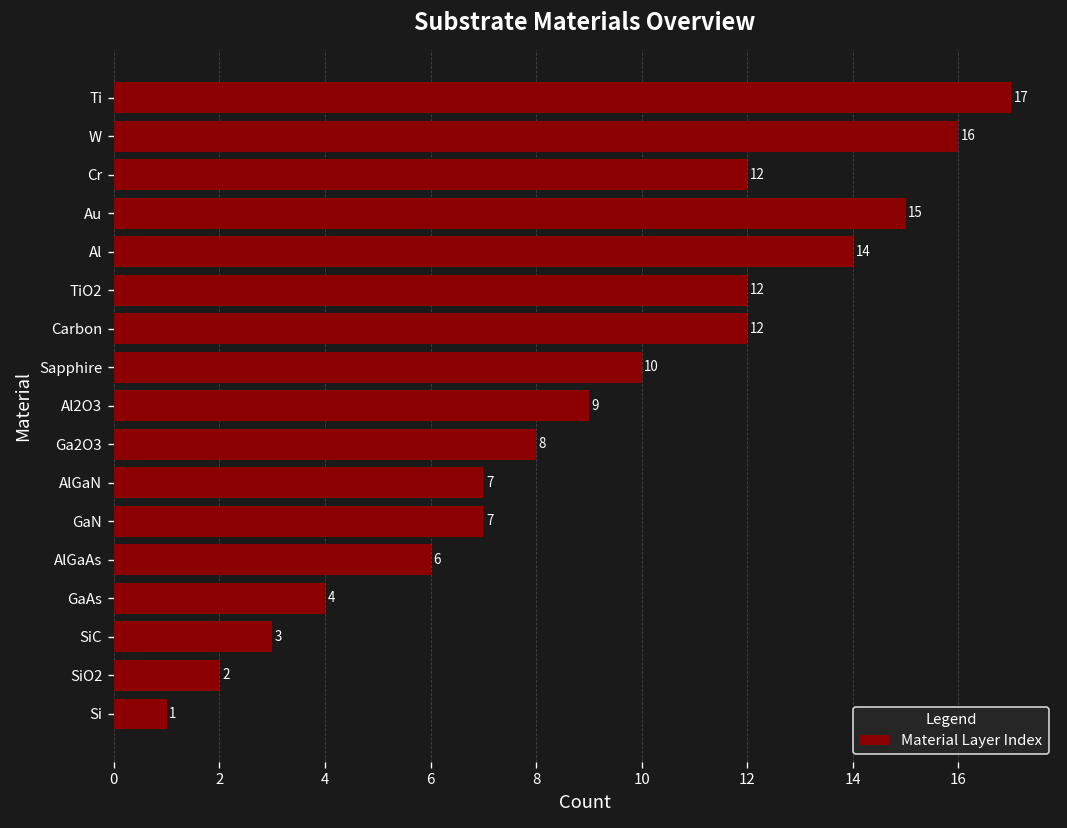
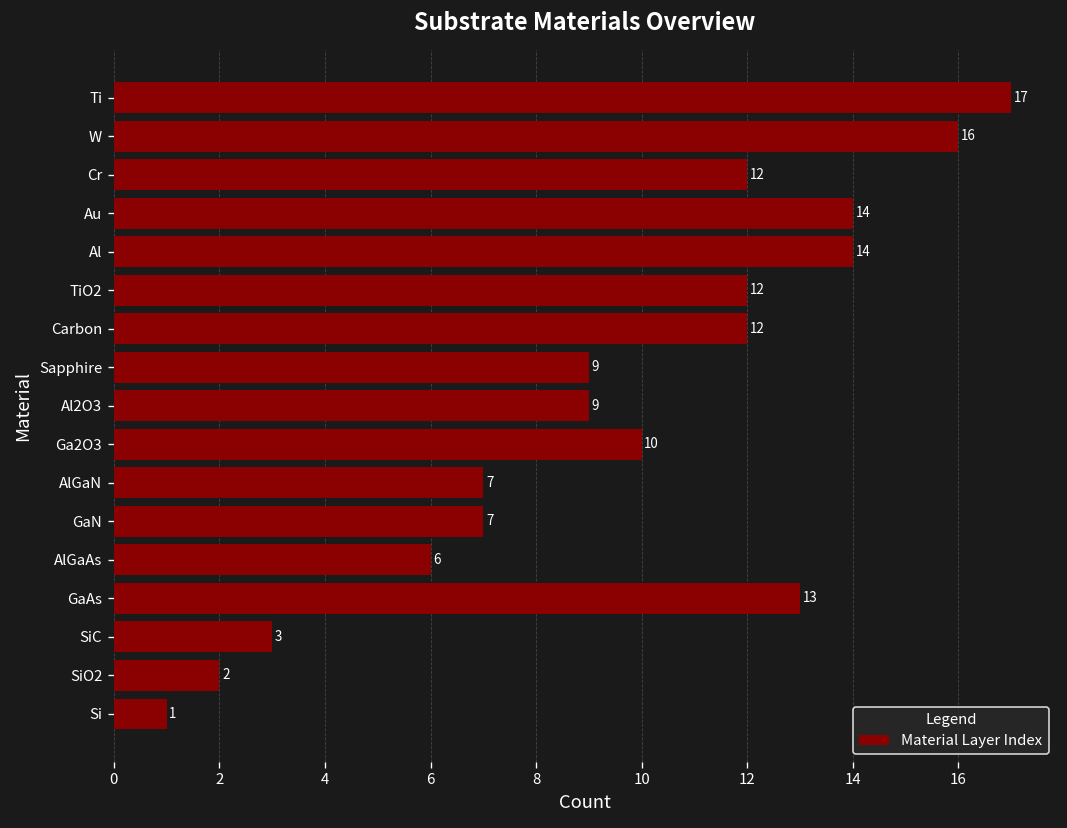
  {
    "Ti": 17,
    "W": 16,
    "Cr": 12,
-   "Au": 15,
+   "Au": 14,
    "Al": 14,
    "TiO2": 12,
    "Carbon": 12,
-   "Sapphire": 10,
+   "Sapphire": 9,
    "Al2O3": 9,
-   "Ga2O3": 8,
+   "Ga2O3": 10,
    "AlGaN": 7,
    "GaN": 7,
    "AlGaAs": 6,
-   "GaAs": 4,
+   "GaAs": 13,
    "SiC": 3,
    "SiO2": 2,
    "Si": 1
  }
